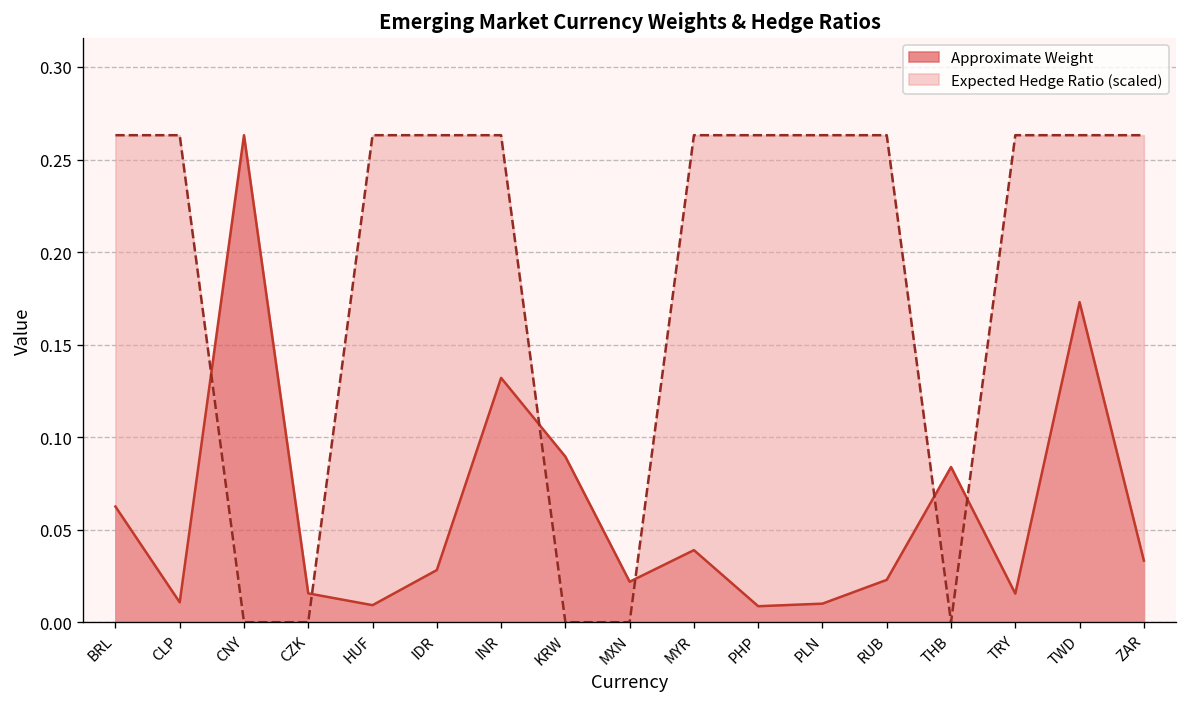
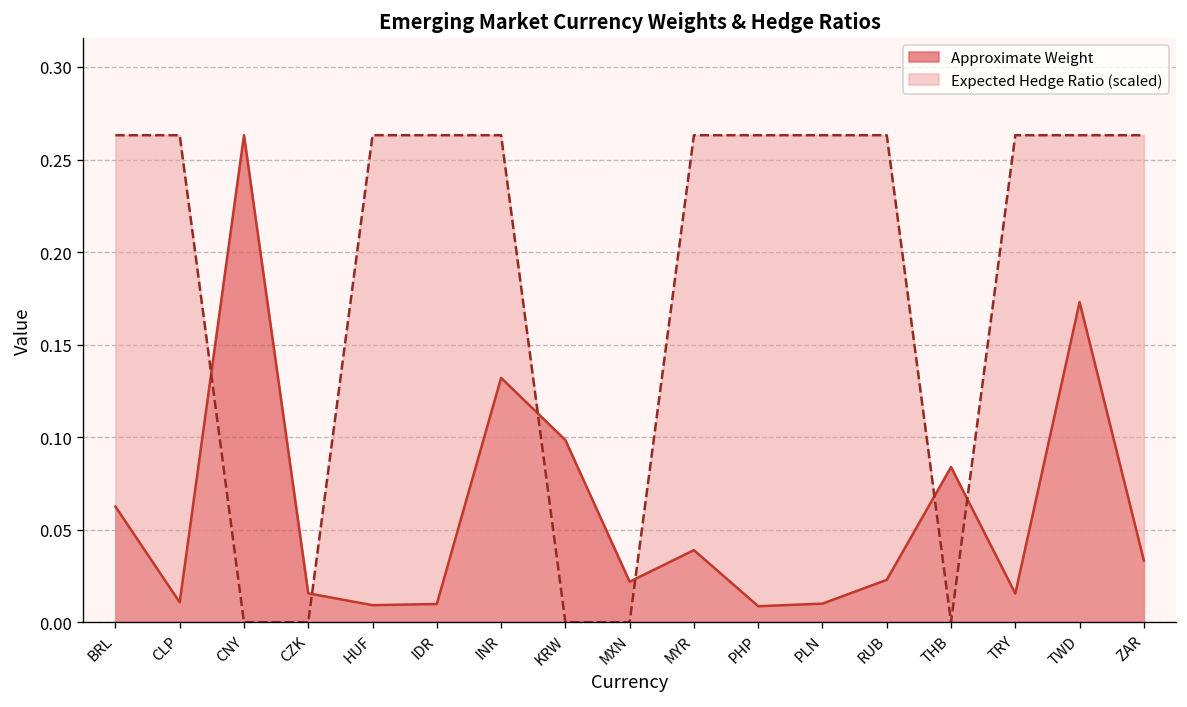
  {
    "Approximate Weight": {
      "BRL": 0.062,
      "CLP": 0.011,
      "CNY": 0.263,
      "CZK": 0.016,
      "HUF": 0.009,
-     "IDR": 0.028,
+     "IDR": 0.010,
      "INR": 0.132,
-     "KRW": 0.089,
+     "KRW": 0.098,
      "MXN": 0.022,
      "MYR": 0.039,
      "PHP": 0.009,
      "PLN": 0.010,
      "RUB": 0.023,
      "THB": 0.084,
      "TRY": 0.015,
      "TWD": 0.173,
      "ZAR": 0.033
    },
    "Expected Hedge Ratio (scaled)": {
      "BRL": 0.263,
      "CLP": 0.263,
      "CNY": 0.000,
      "CZK": 0.000,
      "HUF": 0.263,
      "IDR": 0.263,
      "INR": 0.263,
      "KRW": 0.000,
      "MXN": 0.000,
      "MYR": 0.263,
      "PHP": 0.263,
      "PLN": 0.263,
      "RUB": 0.263,
      "THB": 0.000,
      "TRY": 0.263,
      "TWD": 0.263,
      "ZAR": 0.263
    }
  }
